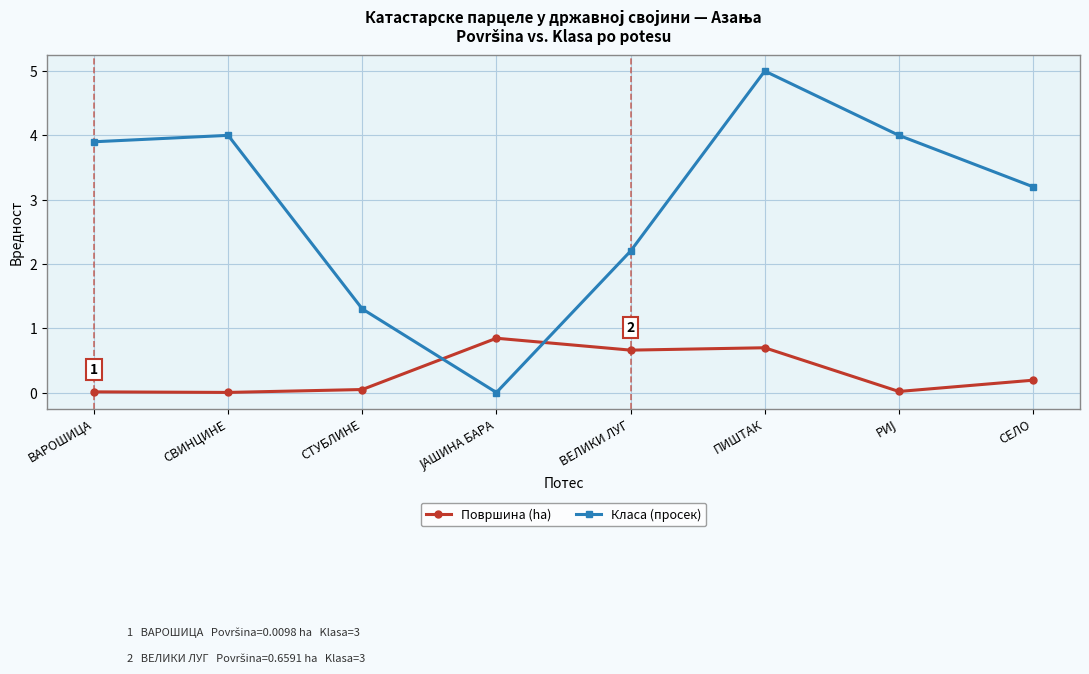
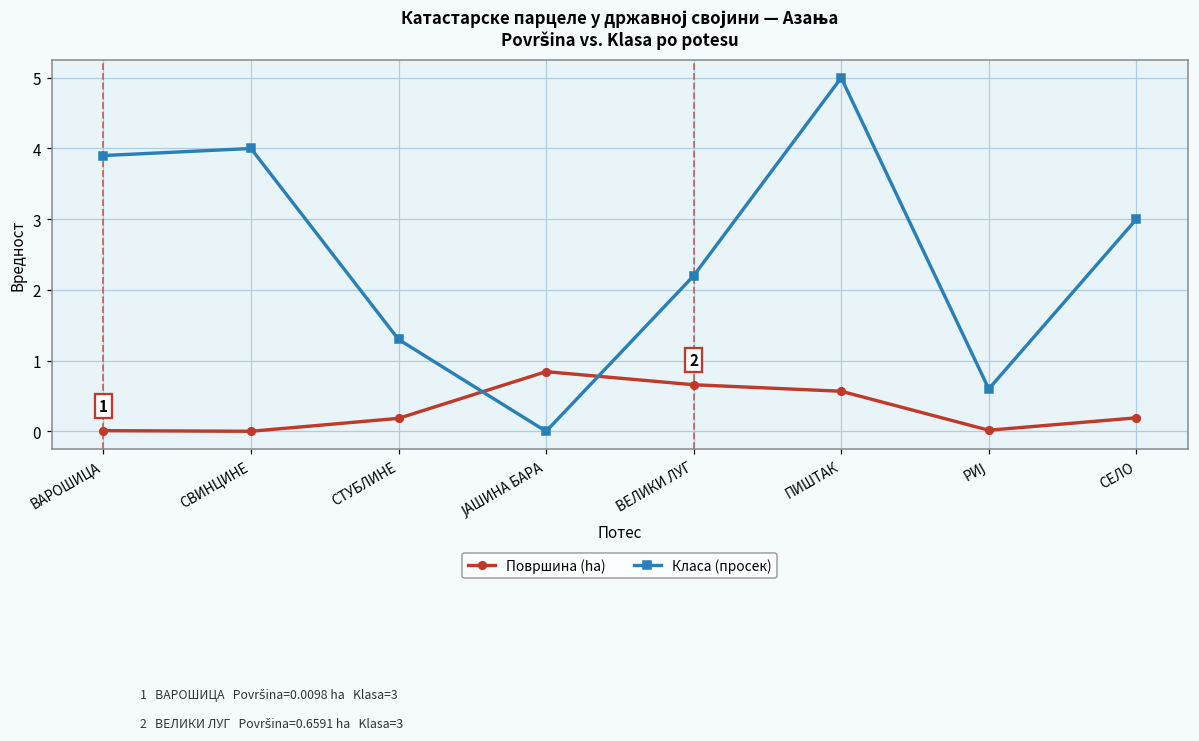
  {
    "Површина (ha)": {
      "СВИНЦИНЕ": 0.0,
-     "СТУБЛИНЕ": 0.0,
+     "СТУБЛИНЕ": 0.2,
      "ЈАШИНА БАРА": 0.8,
-     "ПИШТАК": 0.7,
+     "ПИШТАК": 0.6,
      "РИЈ": 0.0,
      "СЕЛО": 0.2
    },
    "Класа (просек)": {
      "ВАРОШИЦА": 3.9,
      "СВИНЦИНЕ": 4.0,
      "СТУБЛИНЕ": 1.3,
      "ЈАШИНА БАРА": 0.0,
      "ВЕЛИКИ ЛУГ": 2.2,
      "ПИШТАК": 5.0,
-     "РИЈ": 4.0,
-     "СЕЛО": 3.2
+     "РИЈ": 0.6,
+     "СЕЛО": 3.0
    }
  }
